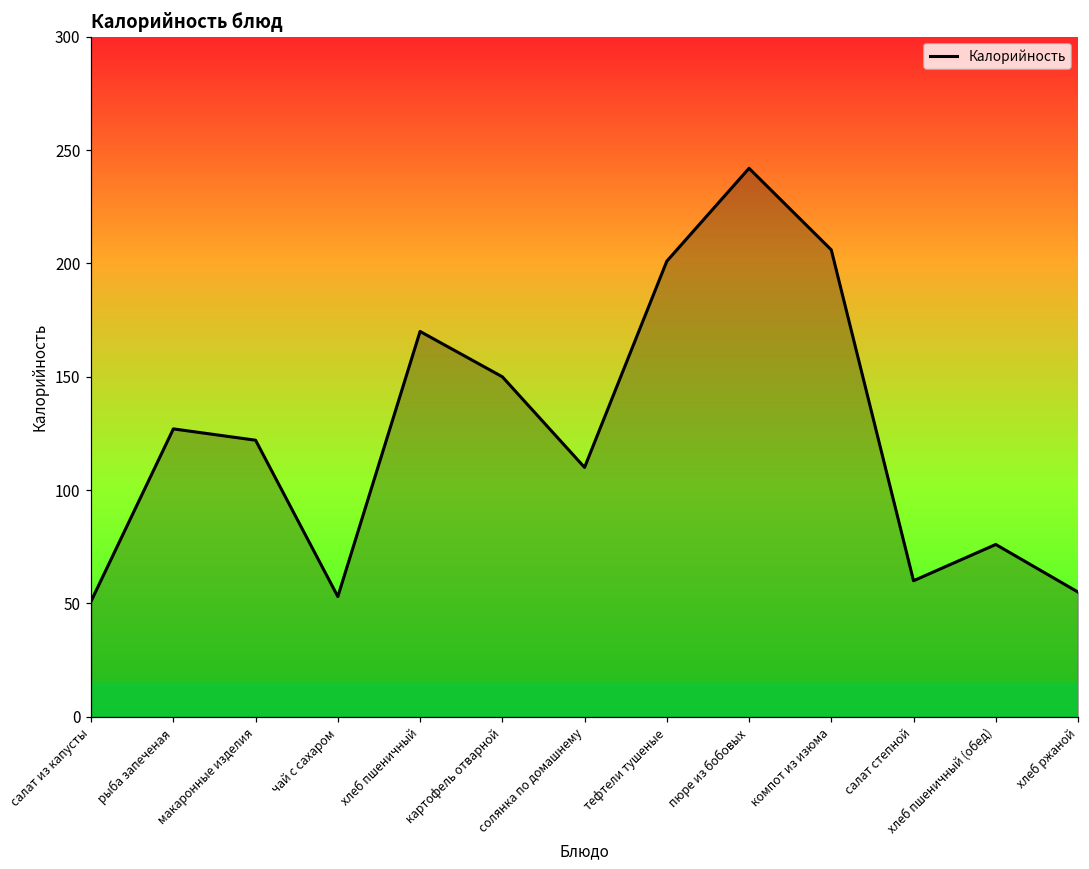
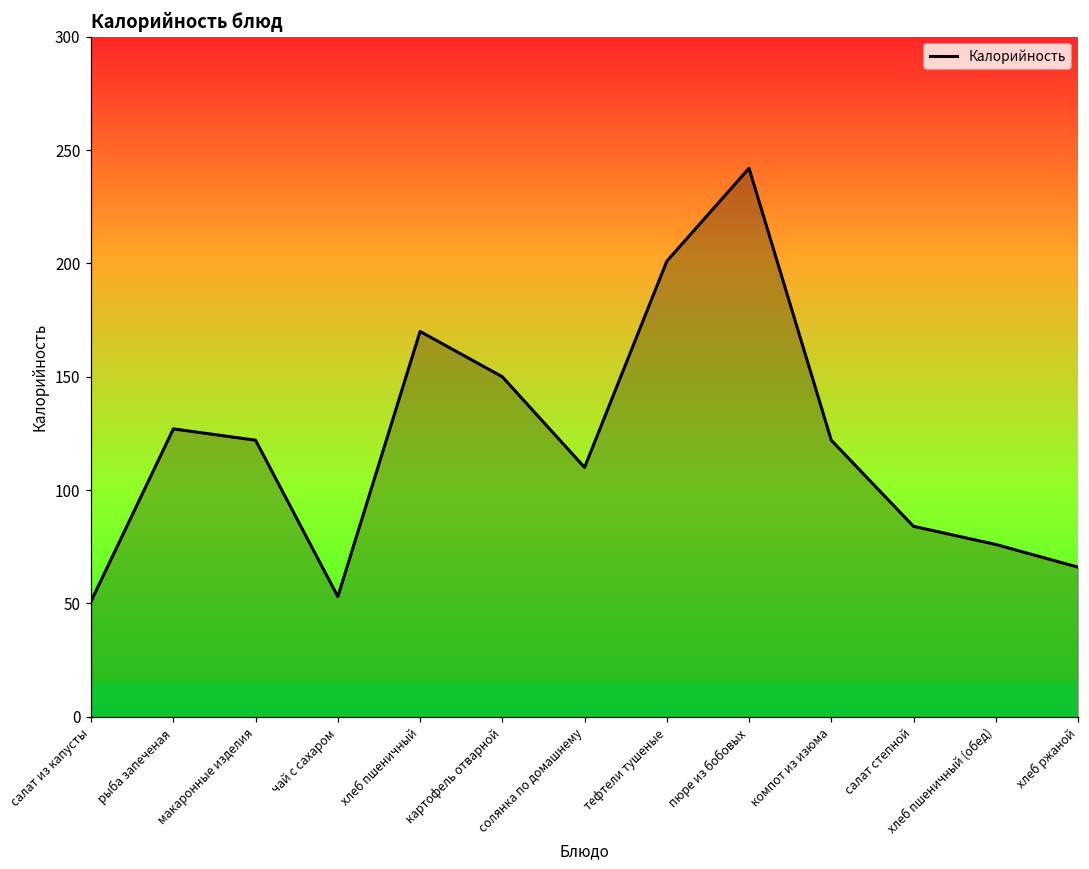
  {
    "салат из капусты": 51,
    "рыба запеченая": 127,
    "макаронные изделия": 122,
    "чай с сахаром": 53,
    "хлеб пшеничный": 170,
    "картофель отварной": 150,
    "солянка по домашнему": 110,
    "тефтели тушеные": 201,
    "пюре из бобовых": 242,
-   "компот из изюма": 206,
-   "салат степной": 60,
+   "компот из изюма": 122,
+   "салат степной": 84,
    "хлеб пшеничный (обед)": 76,
-   "хлеб ржаной": 55
+   "хлеб ржаной": 66
  }
